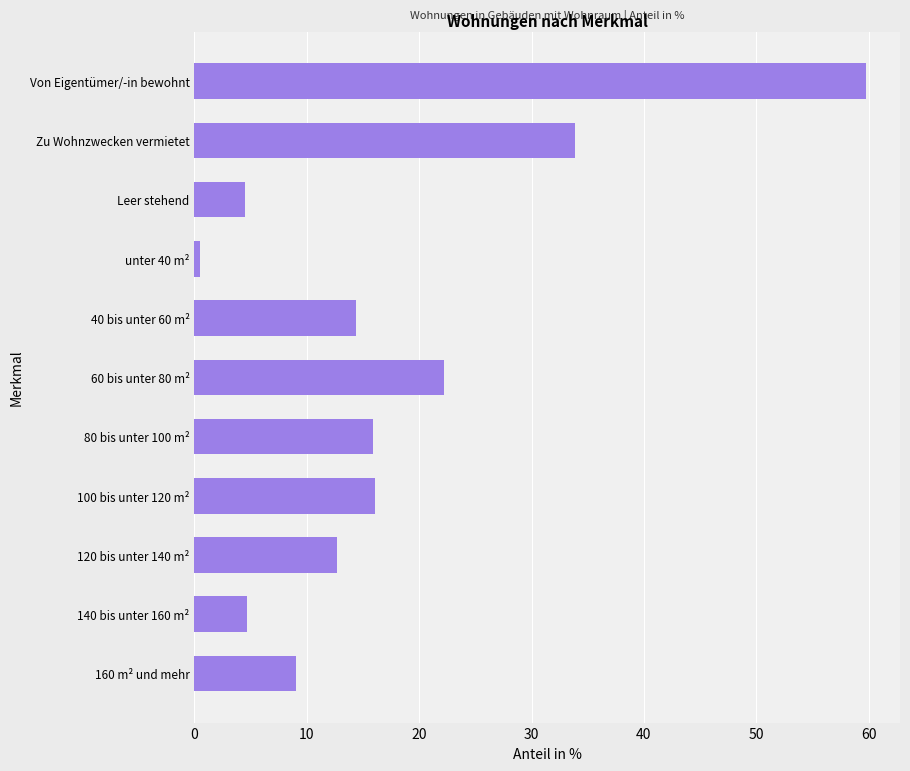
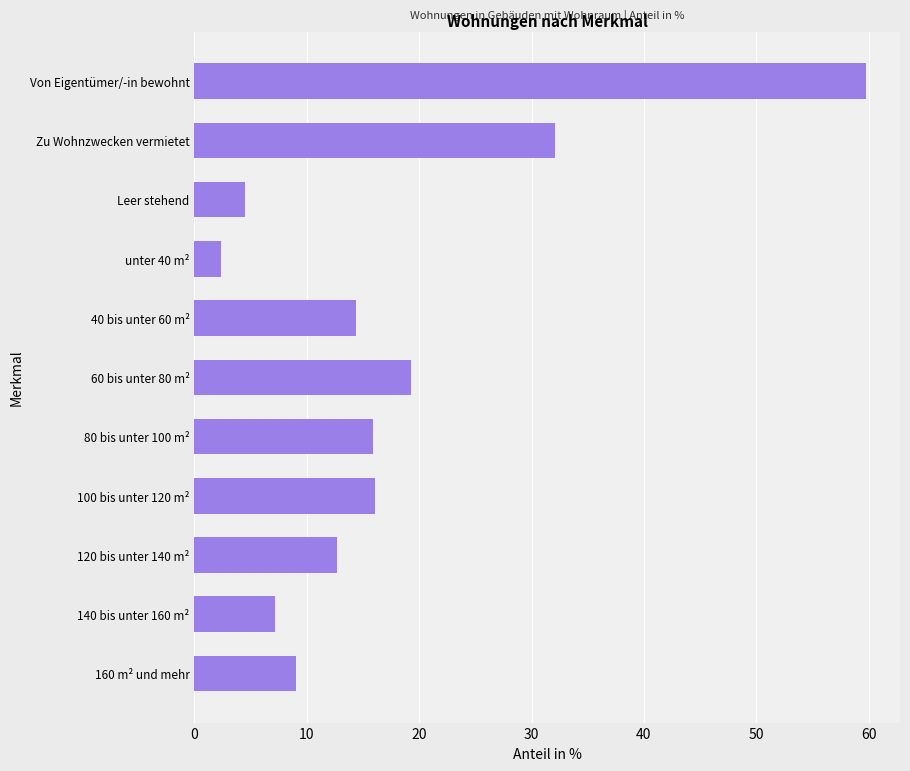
  {
    "Von Eigentümer/-in bewohnt": 59.8,
-   "Zu Wohnzwecken vermietet": 33.9,
+   "Zu Wohnzwecken vermietet": 32.1,
    "Leer stehend": 4.5,
-   "unter 40 m²": 0.5,
+   "unter 40 m²": 2.4,
    "40 bis unter 60 m²": 14.4,
-   "60 bis unter 80 m²": 22.2,
+   "60 bis unter 80 m²": 19.3,
    "80 bis unter 100 m²": 15.9,
    "100 bis unter 120 m²": 16.0,
    "120 bis unter 140 m²": 12.7,
-   "140 bis unter 160 m²": 4.7,
+   "140 bis unter 160 m²": 7.1,
    "160 m² und mehr": 9.0
  }
